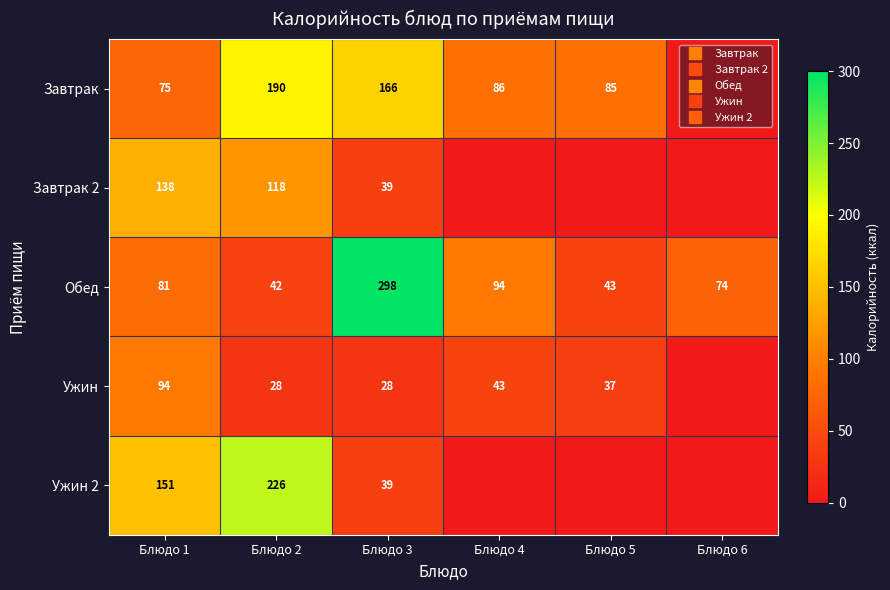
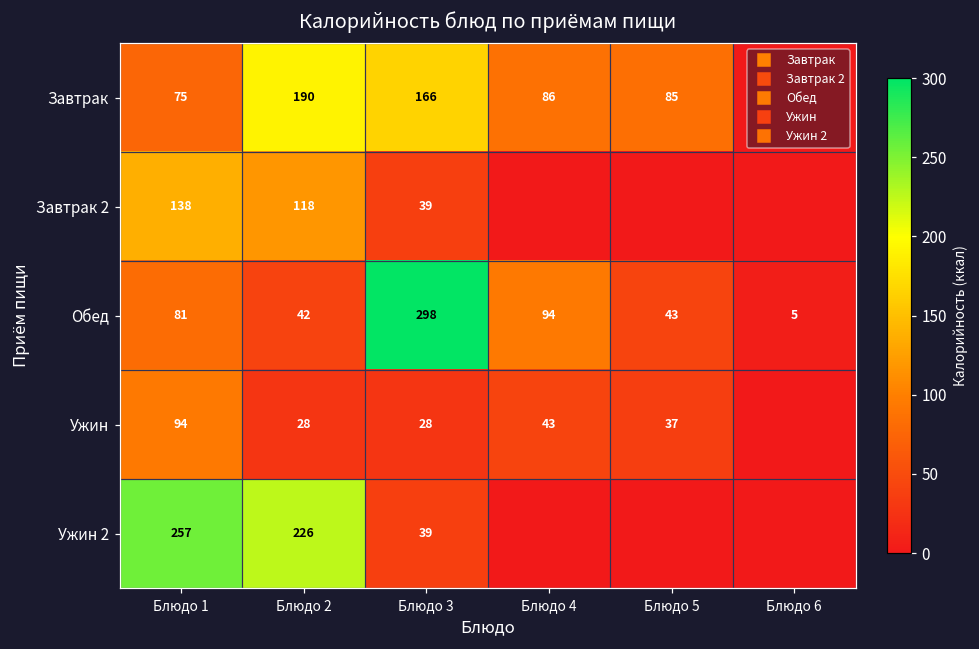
  {
    "Завтрак": {
      "Блюдо 1": 75,
      "Блюдо 2": 190,
      "Блюдо 3": 166,
      "Блюдо 4": 86,
      "Блюдо 5": 85
    },
    "Завтрак 2": {
      "Блюдо 1": 138,
      "Блюдо 2": 118,
      "Блюдо 3": 39
    },
    "Обед": {
      "Блюдо 1": 81,
      "Блюдо 2": 42,
      "Блюдо 3": 298,
      "Блюдо 4": 94,
      "Блюдо 5": 43,
-     "Блюдо 6": 74
+     "Блюдо 6": 5
    },
    "Ужин": {
      "Блюдо 1": 94,
      "Блюдо 2": 28,
      "Блюдо 3": 28,
      "Блюдо 4": 43,
      "Блюдо 5": 37
    },
    "Ужин 2": {
-     "Блюдо 1": 151,
+     "Блюдо 1": 257,
      "Блюдо 2": 226,
      "Блюдо 3": 39
    }
  }
